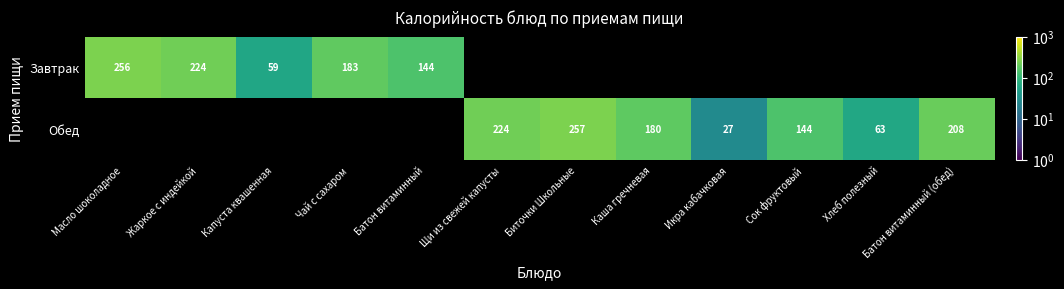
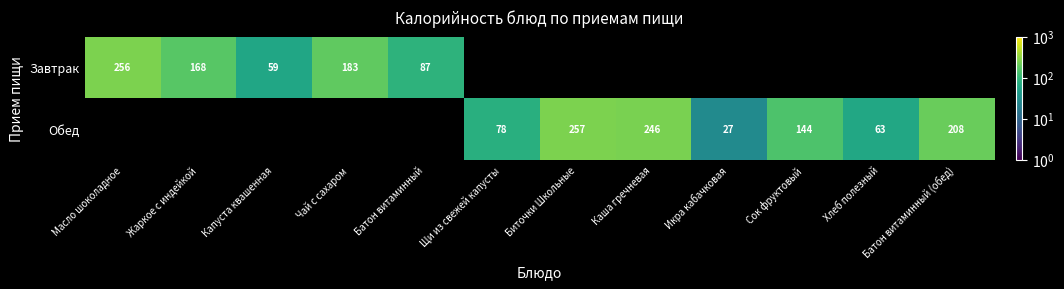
  {
    "Завтрак": {
      "Масло шоколадное": 256,
-     "Жаркое с индейкой": 224,
+     "Жаркое с индейкой": 168,
      "Капуста квашенная": 59,
      "Чай с сахаром": 183,
-     "Батон витаминный": 144
+     "Батон витаминный": 87
    },
    "Обед": {
-     "Щи из свежей капусты": 224,
+     "Щи из свежей капусты": 78,
      "Биточки Школьные": 257,
-     "Каша гречневая": 180,
+     "Каша гречневая": 246,
      "Икра кабачковая": 27,
      "Сок фруктовый": 144,
      "Хлеб полезный": 63,
      "Батон витаминный (обед)": 208
    }
  }
